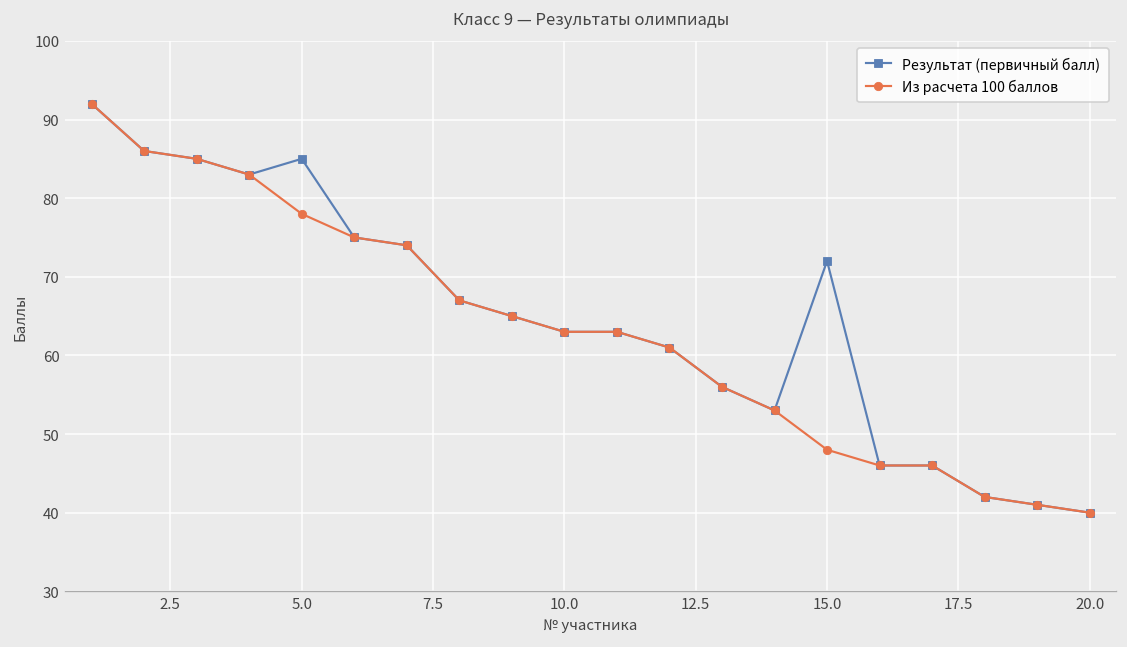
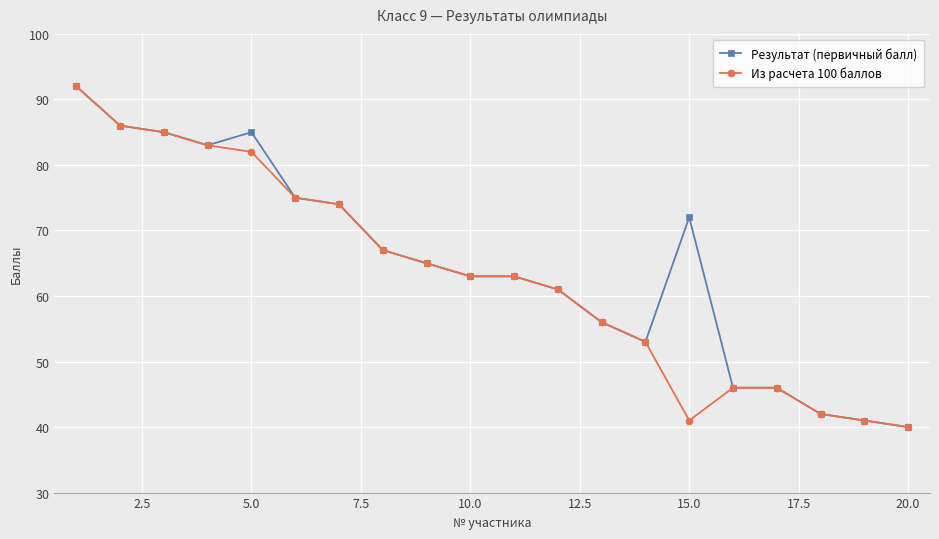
  {
    "Результат (первичный балл)": {
      "5.0": 85,
      "15.0": 72
    },
    "Из расчета 100 баллов": {
-     "5.0": 78,
-     "15.0": 48
+     "5.0": 82,
+     "15.0": 41
    }
  }
